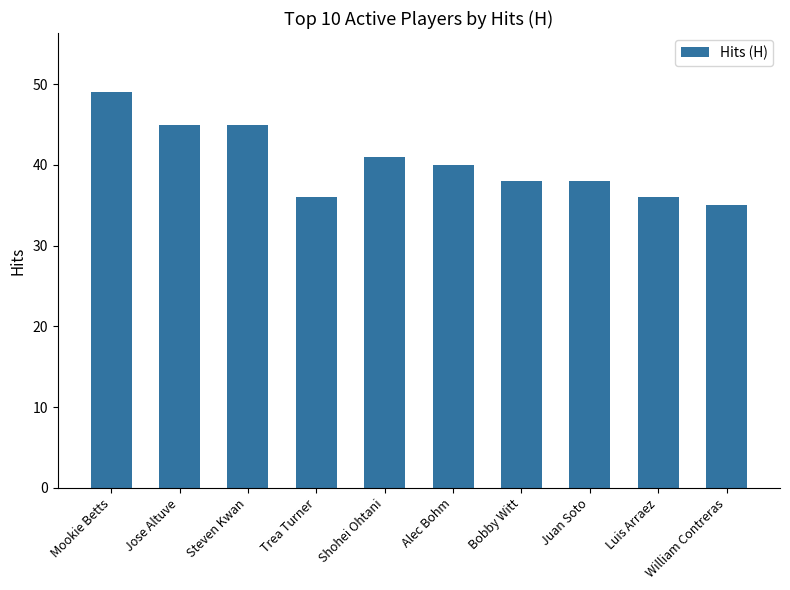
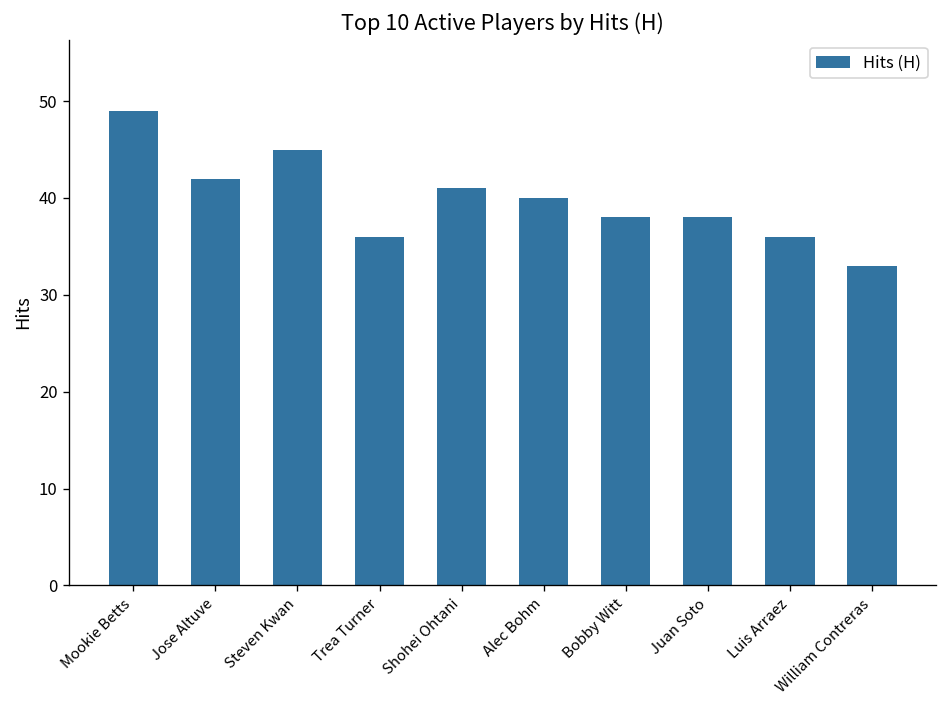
  {
    "Mookie Betts": 49,
-   "Jose Altuve": 45,
+   "Jose Altuve": 42,
    "Steven Kwan": 45,
    "Trea Turner": 36,
    "Shohei Ohtani": 41,
    "Alec Bohm": 40,
    "Bobby Witt": 38,
    "Juan Soto": 38,
    "Luis Arraez": 36,
-   "William Contreras": 35
+   "William Contreras": 33
  }
